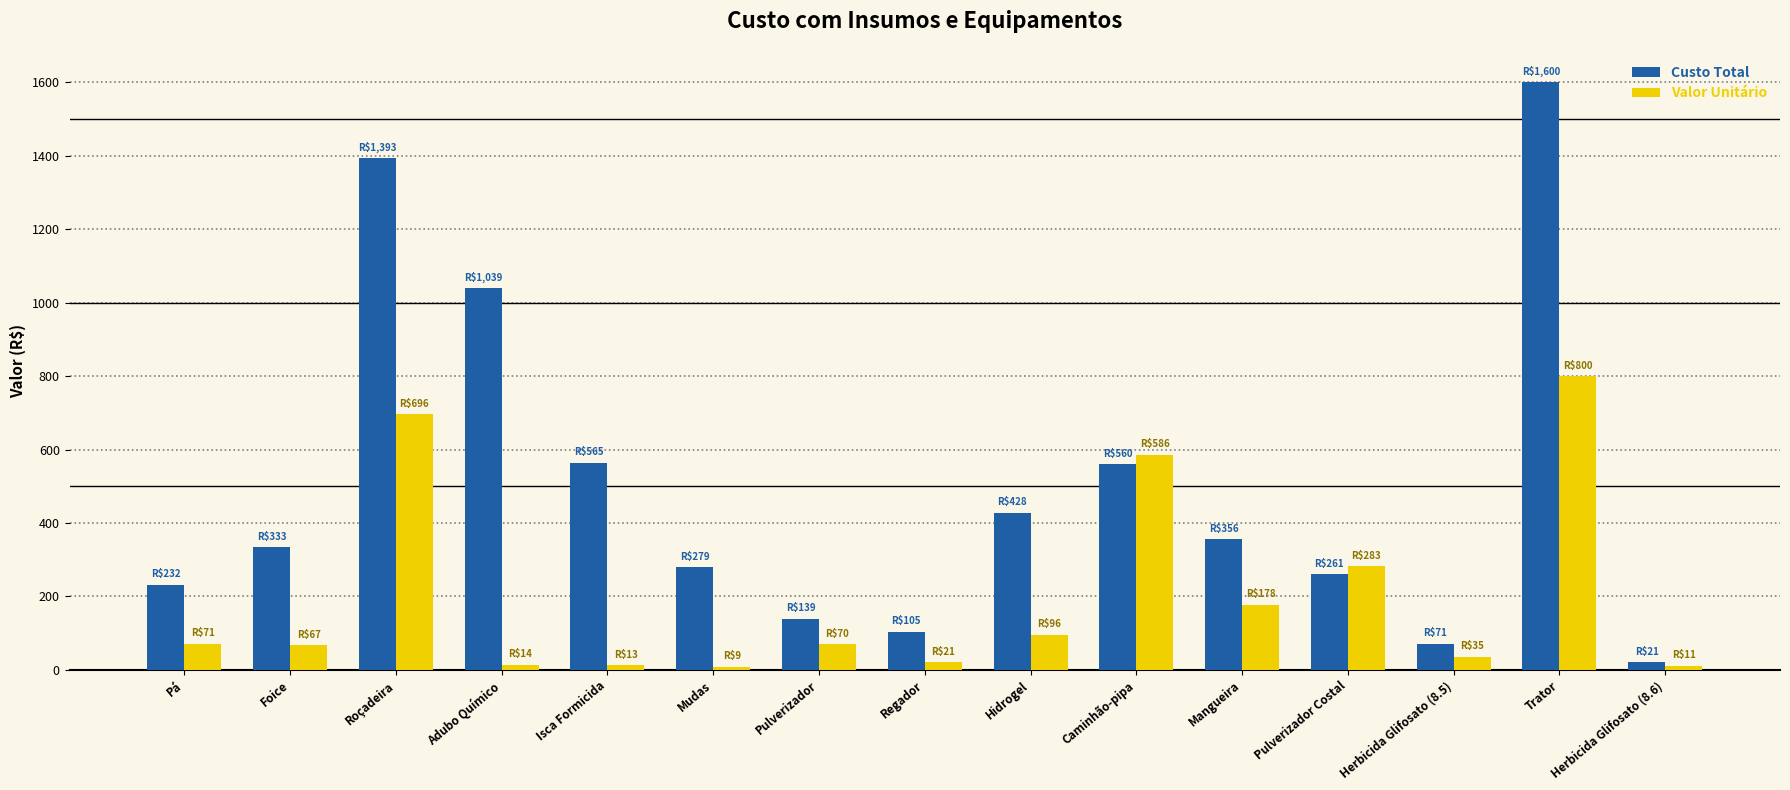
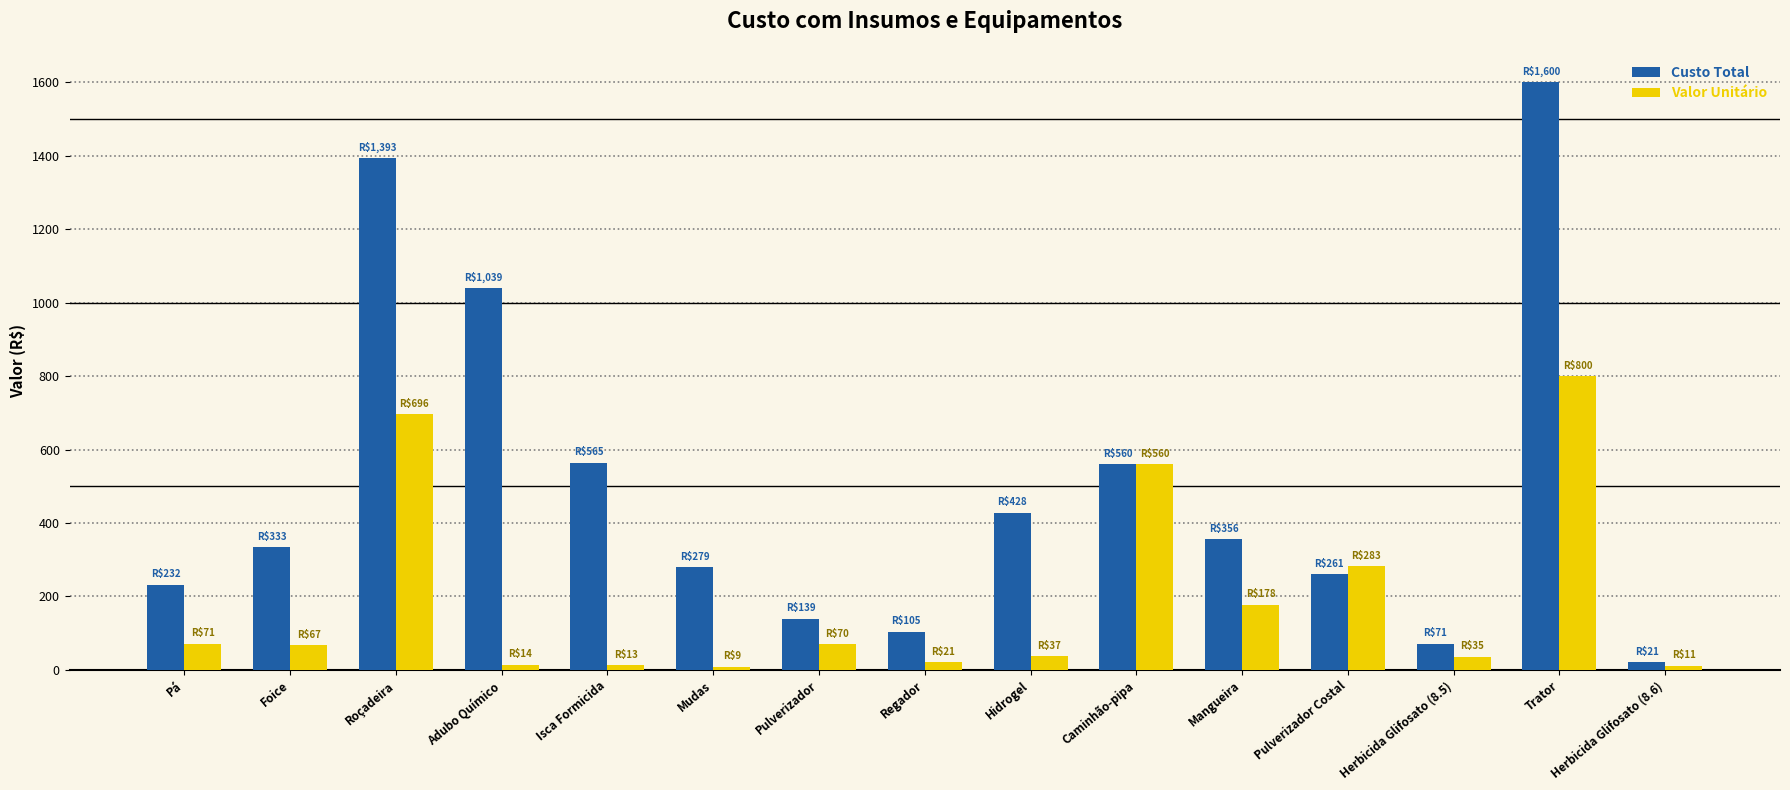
  {
    "Custo Total": {
      "Pá": "$232",
      "Foice": "$333",
      "Roçadeira": "$1,393",
      "Adubo Químico": "$1,039",
      "Isca Formicida": "$565",
      "Mudas": "$279",
      "Pulverizador": "$139",
      "Regador": "$105",
      "Hidrogel": "$428",
      "Caminhão-pipa": "$560",
      "Mangueira": "$356",
      "Pulverizador Costal": "$261",
      "Herbicida Glifosato (8.5)": "$71",
      "Trator": "$1,600",
      "Herbicida Glifosato (8.6)": "$21"
    },
    "Valor Unitário": {
      "Pá": "$71",
      "Foice": "$67",
      "Roçadeira": "$696",
      "Adubo Químico": "$14",
      "Isca Formicida": "$13",
      "Mudas": "$9",
      "Pulverizador": "$70",
      "Regador": "$21",
-     "Hidrogel": "$96",
-     "Caminhão-pipa": "$586",
+     "Hidrogel": "$37",
+     "Caminhão-pipa": "$560",
      "Mangueira": "$178",
      "Pulverizador Costal": "$283",
      "Herbicida Glifosato (8.5)": "$35",
      "Trator": "$800",
      "Herbicida Glifosato (8.6)": "$11"
    }
  }
